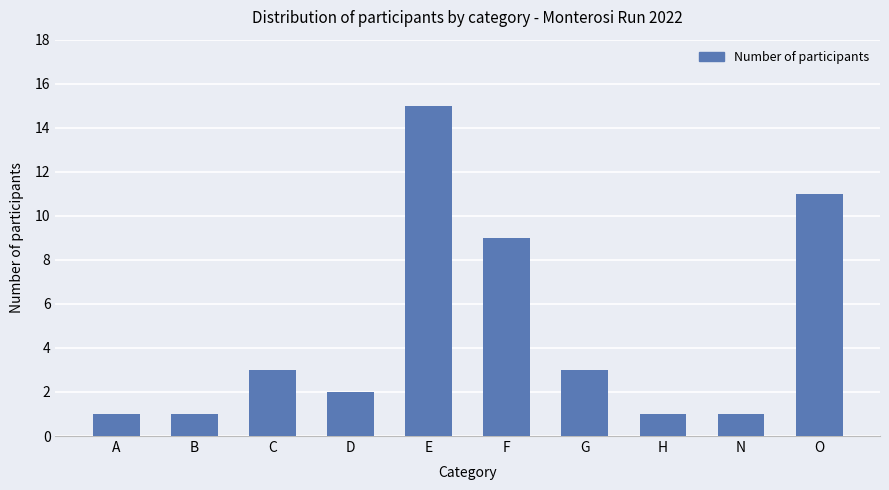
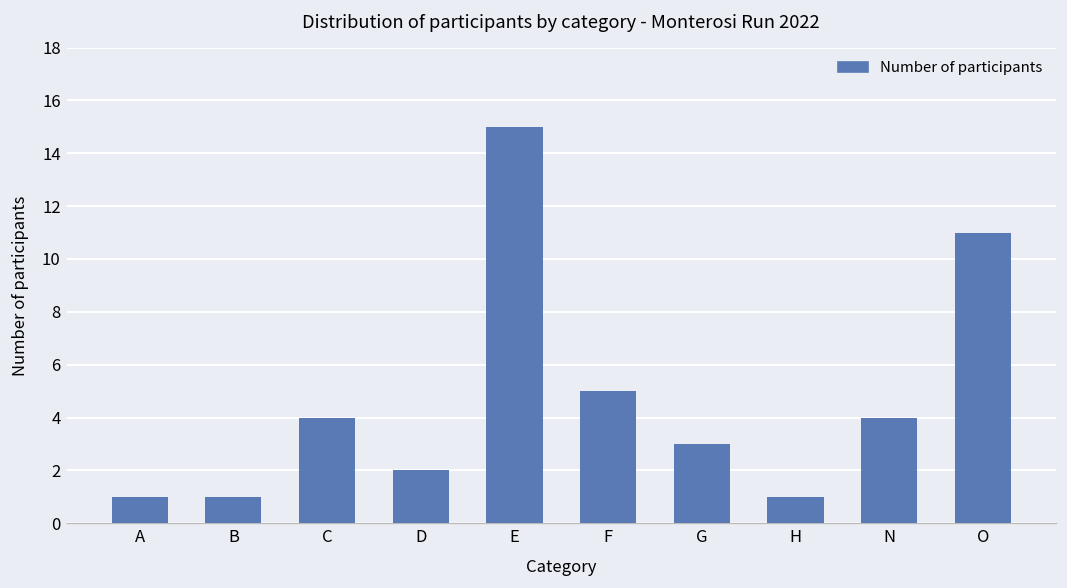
  {
    "A": 1,
    "B": 1,
-   "C": 3,
+   "C": 4,
    "D": 2,
    "E": 15,
-   "F": 9,
+   "F": 5,
    "G": 3,
    "H": 1,
-   "N": 1,
+   "N": 4,
    "O": 11
  }
